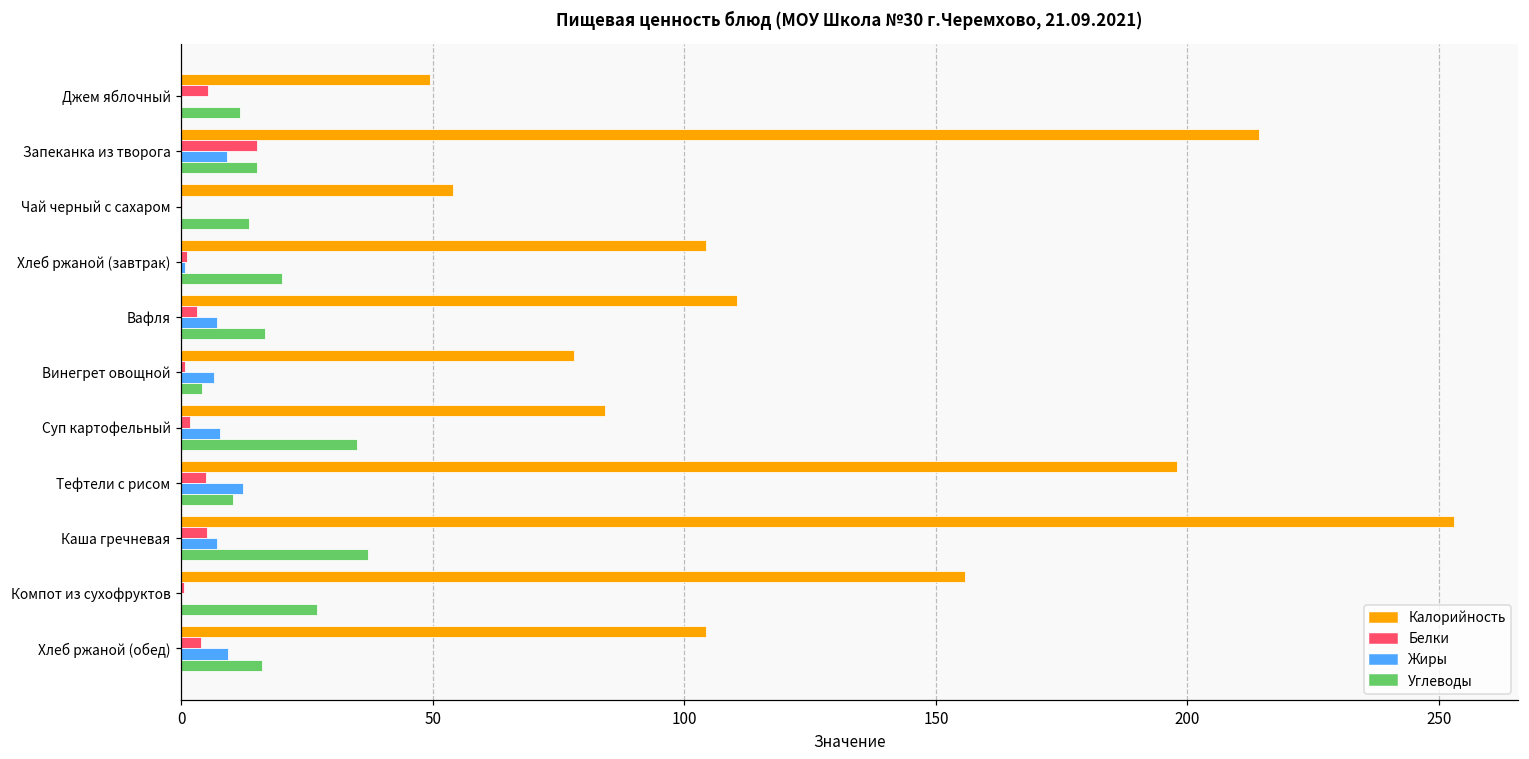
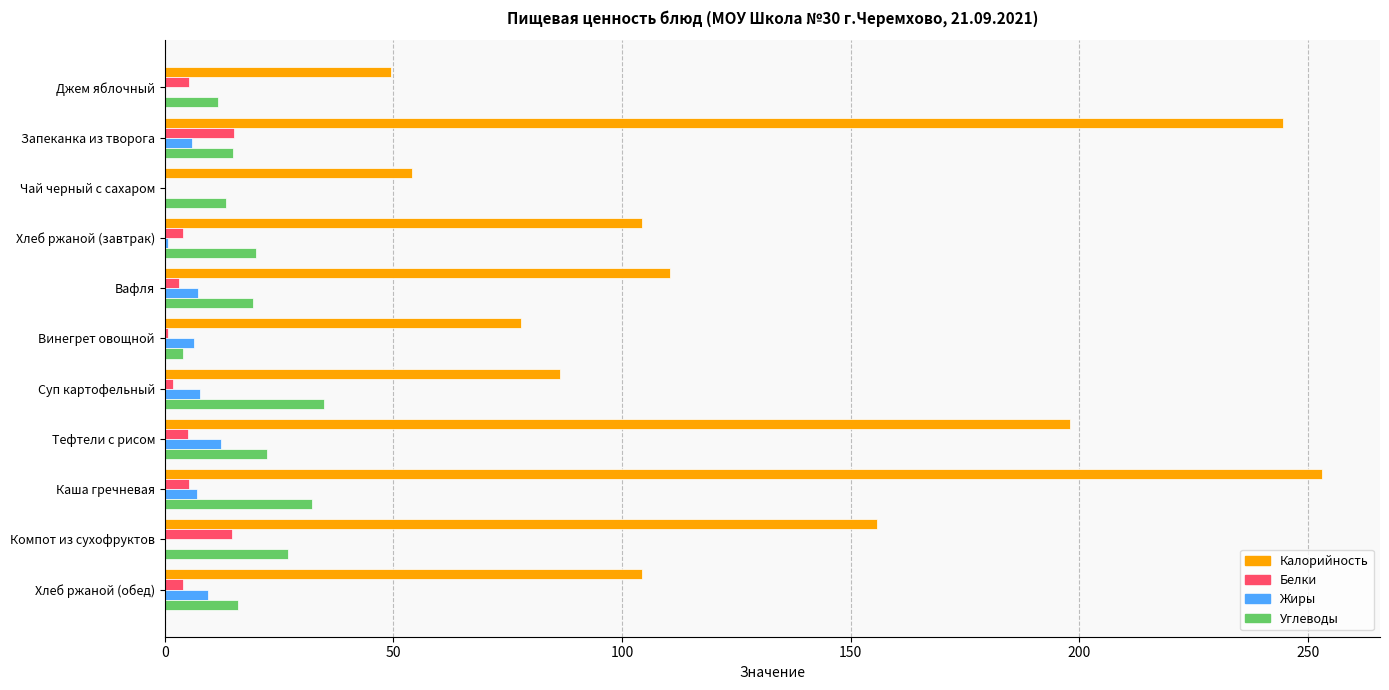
  {
    "Калорийность": {
      "Джем яблочный": 49,
-     "Запеканка из творога": 214,
+     "Запеканка из творога": 245,
      "Чай черный с сахаром": 54,
      "Хлеб ржаной (завтрак)": 104,
      "Вафля": 111,
      "Винегрет овощной": 78,
-     "Суп картофельный": 84,
+     "Суп картофельный": 86,
      "Тефтели с рисом": 198,
      "Каша гречневая": 253,
      "Компот из сухофруктов": 156,
      "Хлеб ржаной (обед)": 104
    },
    "Белки": {
      "Джем яблочный": 5,
      "Запеканка из творога": 15,
-     "Хлеб ржаной (завтрак)": 1,
+     "Хлеб ржаной (завтрак)": 4,
      "Вафля": 3,
      "Винегрет овощной": 1,
      "Суп картофельный": 2,
      "Тефтели с рисом": 5,
      "Каша гречневая": 5,
-     "Компот из сухофруктов": 1,
+     "Компот из сухофруктов": 15,
      "Хлеб ржаной (обед)": 4
    },
    "Жиры": {
      "Джем яблочный": 0,
-     "Запеканка из творога": 9,
+     "Запеканка из творога": 6,
      "Чай черный с сахаром": 0,
      "Хлеб ржаной (завтрак)": 1,
      "Вафля": 7,
      "Винегрет овощной": 6,
      "Суп картофельный": 8,
      "Тефтели с рисом": 12,
      "Каша гречневая": 7,
      "Компот из сухофруктов": 0,
      "Хлеб ржаной (обед)": 9
    },
    "Углеводы": {
      "Джем яблочный": 12,
      "Запеканка из творога": 15,
      "Чай черный с сахаром": 14,
      "Хлеб ржаной (завтрак)": 20,
-     "Вафля": 17,
+     "Вафля": 19,
      "Винегрет овощной": 4,
      "Суп картофельный": 35,
-     "Тефтели с рисом": 10,
-     "Каша гречневая": 37,
+     "Тефтели с рисом": 22,
+     "Каша гречневая": 32,
      "Компот из сухофруктов": 27,
      "Хлеб ржаной (обед)": 16
    }
  }
